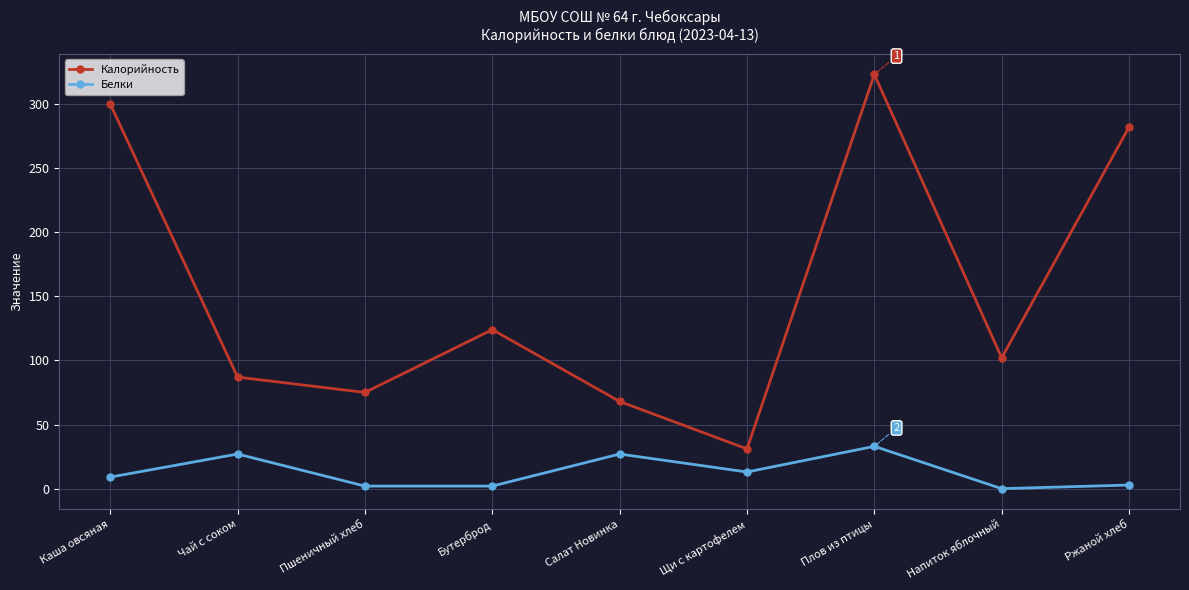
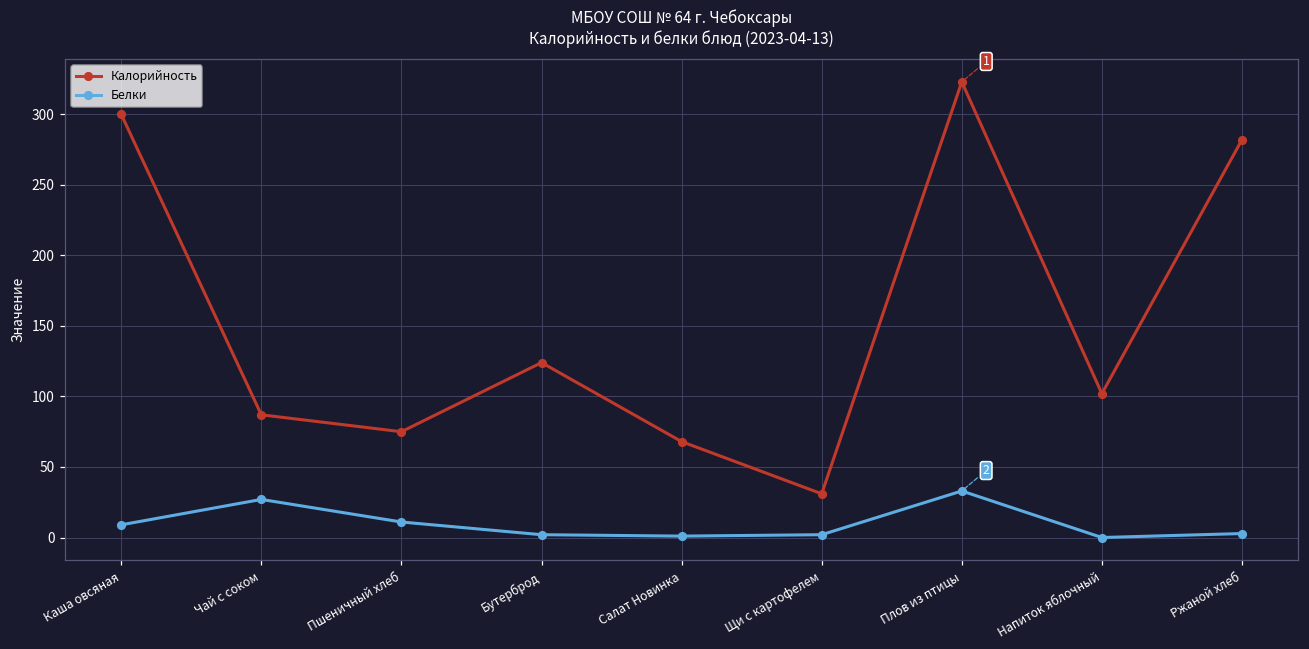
  {
    "Калорийность": {
      "Каша овсяная": 300,
      "Чай с соком": 87,
      "Пшеничный хлеб": 75,
      "Бутерброд": 124,
      "Салат Новинка": 68,
      "Щи с картофелем": 31,
      "Напиток яблочный": 102,
      "Ржаной хлеб": 282
    },
    "Белки": {
      "Каша овсяная": 9,
      "Чай с соком": 27,
-     "Пшеничный хлеб": 2,
+     "Пшеничный хлеб": 11,
      "Бутерброд": 2,
-     "Салат Новинка": 27,
-     "Щи с картофелем": 13,
+     "Салат Новинка": 1,
+     "Щи с картофелем": 2,
      "Напиток яблочный": 0,
      "Ржаной хлеб": 3
    }
  }
